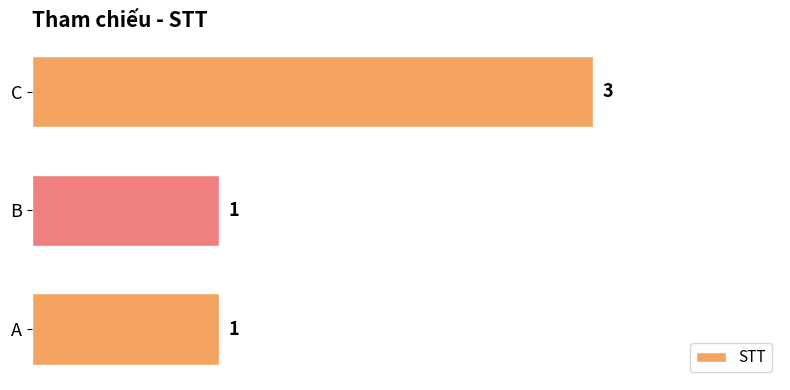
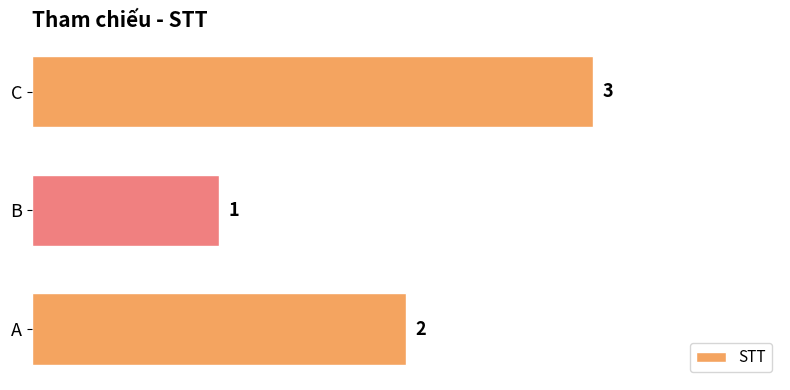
  {
    "C": 3,
    "B": 1,
-   "A": 1
+   "A": 2
  }
